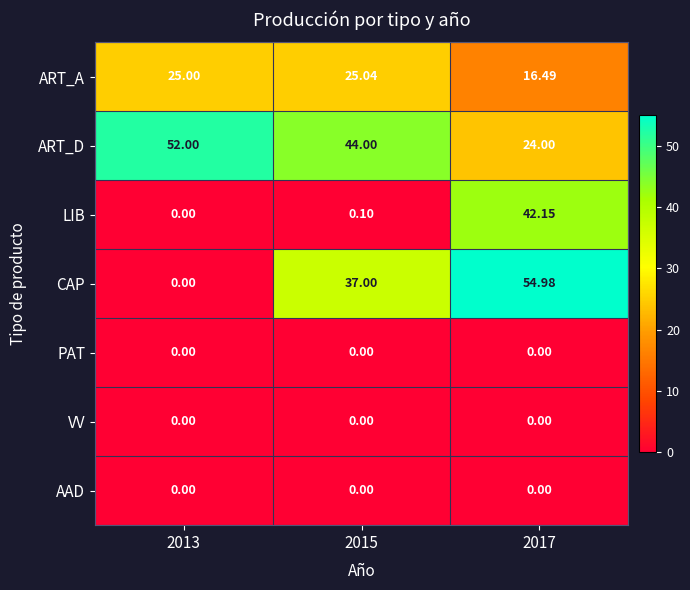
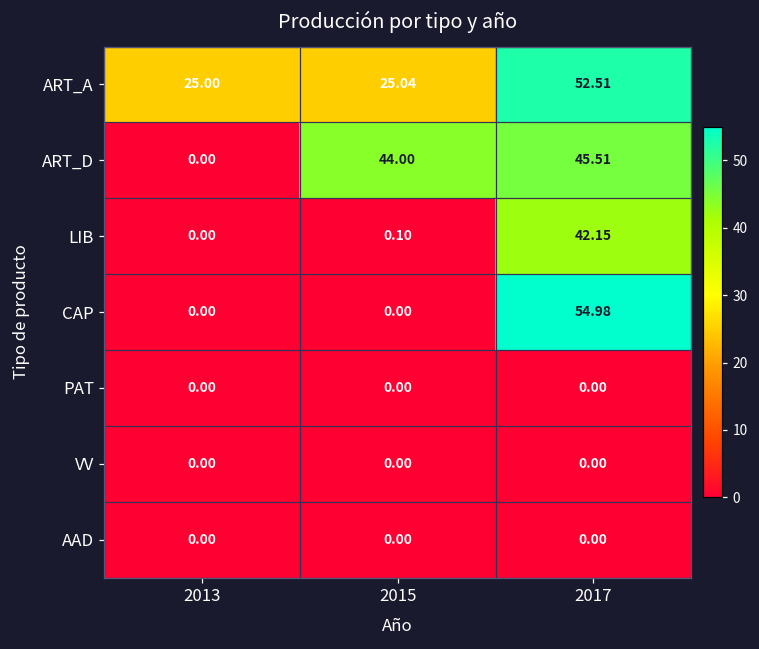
  {
    "ART_A": {
      "2013": 25.00,
      "2015": 25.04,
-     "2017": 16.49
+     "2017": 52.51
    },
    "ART_D": {
-     "2013": 52.00,
+     "2013": 0.00,
      "2015": 44.00,
-     "2017": 24.00
+     "2017": 45.51
    },
    "LIB": {
      "2013": 0.00,
      "2015": 0.10,
      "2017": 42.15
    },
    "CAP": {
      "2013": 0.00,
-     "2015": 37.00,
+     "2015": 0.00,
      "2017": 54.98
    },
    "PAT": {
      "2013": 0.00,
      "2015": 0.00,
      "2017": 0.00
    },
    "VV": {
      "2013": 0.00,
      "2015": 0.00,
      "2017": 0.00
    },
    "AAD": {
      "2013": 0.00,
      "2015": 0.00,
      "2017": 0.00
    }
  }
